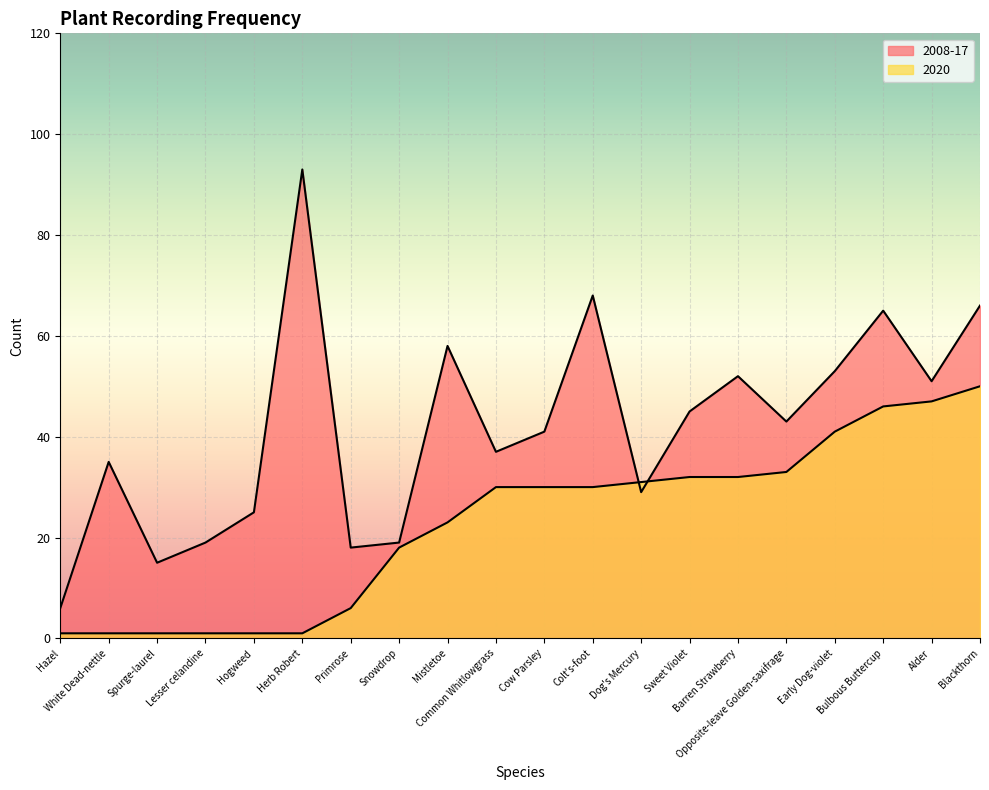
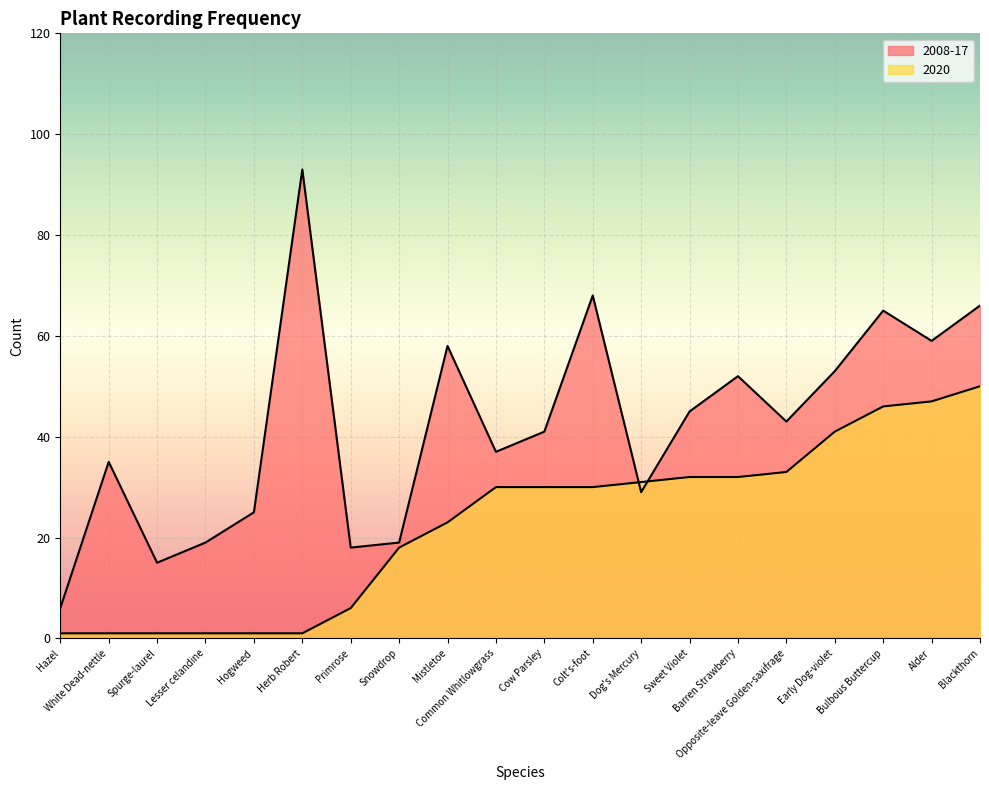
  {
    "2008-17": {
      "Hazel": 6,
      "White Dead-nettle": 35,
      "Spurge-laurel": 15,
      "Lesser celandine": 19,
      "Hogweed": 25,
      "Herb Robert": 93,
      "Primrose": 18,
      "Snowdrop": 19,
      "Mistletoe": 58,
      "Common Whitlowgrass": 37,
      "Cow Parsley": 41,
      "Colt's-foot": 68,
      "Dog's Mercury": 29,
      "Sweet Violet": 45,
      "Barren Strawberry": 52,
      "Opposite-leave Golden-saxifrage": 43,
      "Early Dog-violet": 53,
      "Bulbous Buttercup": 65,
-     "Alder": 51,
+     "Alder": 59,
      "Blackthorn": 66
    },
    "2020": {
      "Hazel": 1,
      "White Dead-nettle": 1,
      "Spurge-laurel": 1,
      "Lesser celandine": 1,
      "Hogweed": 1,
      "Herb Robert": 1,
      "Primrose": 6,
      "Snowdrop": 18,
      "Mistletoe": 23,
      "Common Whitlowgrass": 30,
      "Cow Parsley": 30,
      "Colt's-foot": 30,
      "Dog's Mercury": 31,
      "Sweet Violet": 32,
      "Barren Strawberry": 32,
      "Opposite-leave Golden-saxifrage": 33,
      "Early Dog-violet": 41,
      "Bulbous Buttercup": 46,
      "Alder": 47,
      "Blackthorn": 50
    }
  }
